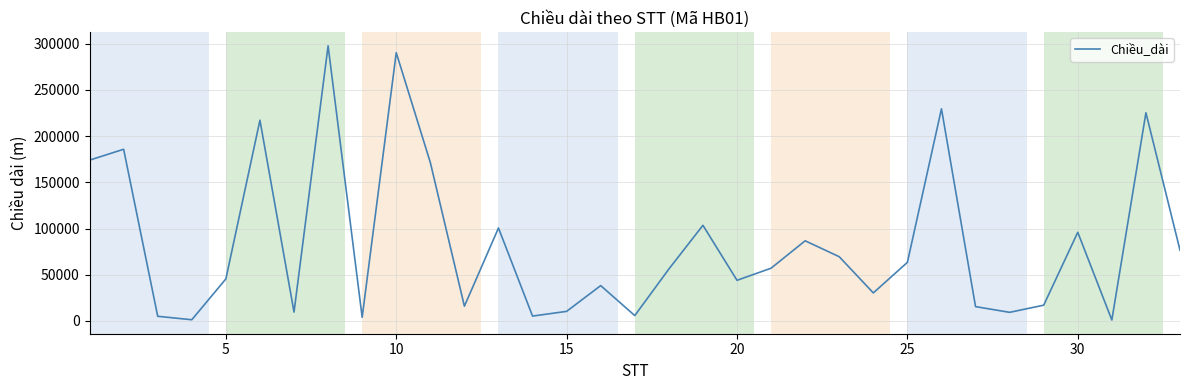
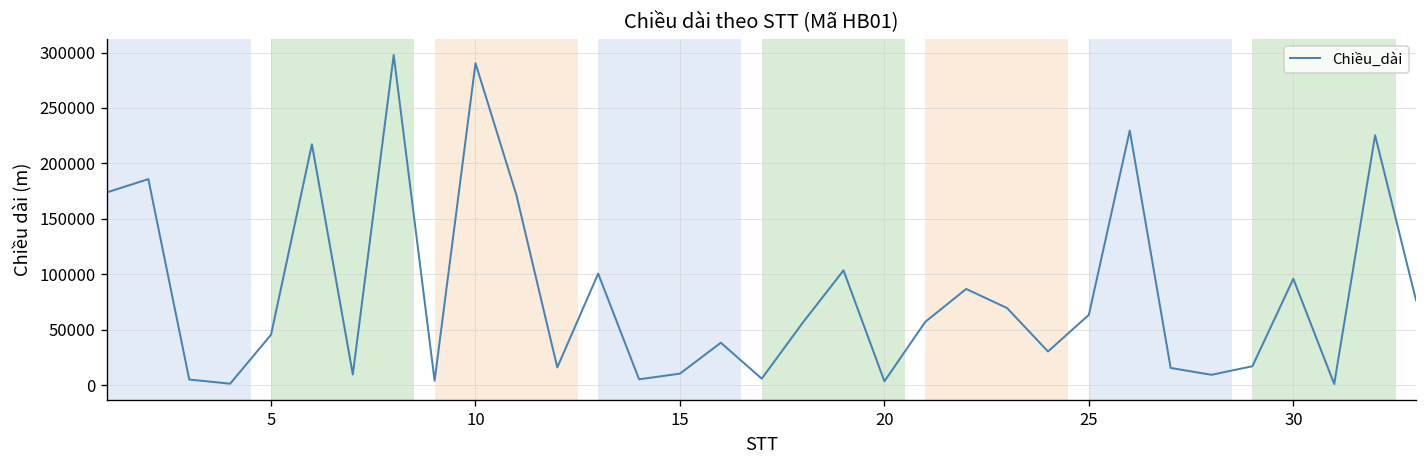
  {
    "5": 50000,
    "10": 290000,
    "15": 10000,
-   "20": 40000,
+   "20": 0,
    "25": 60000,
    "30": 100000
  }
